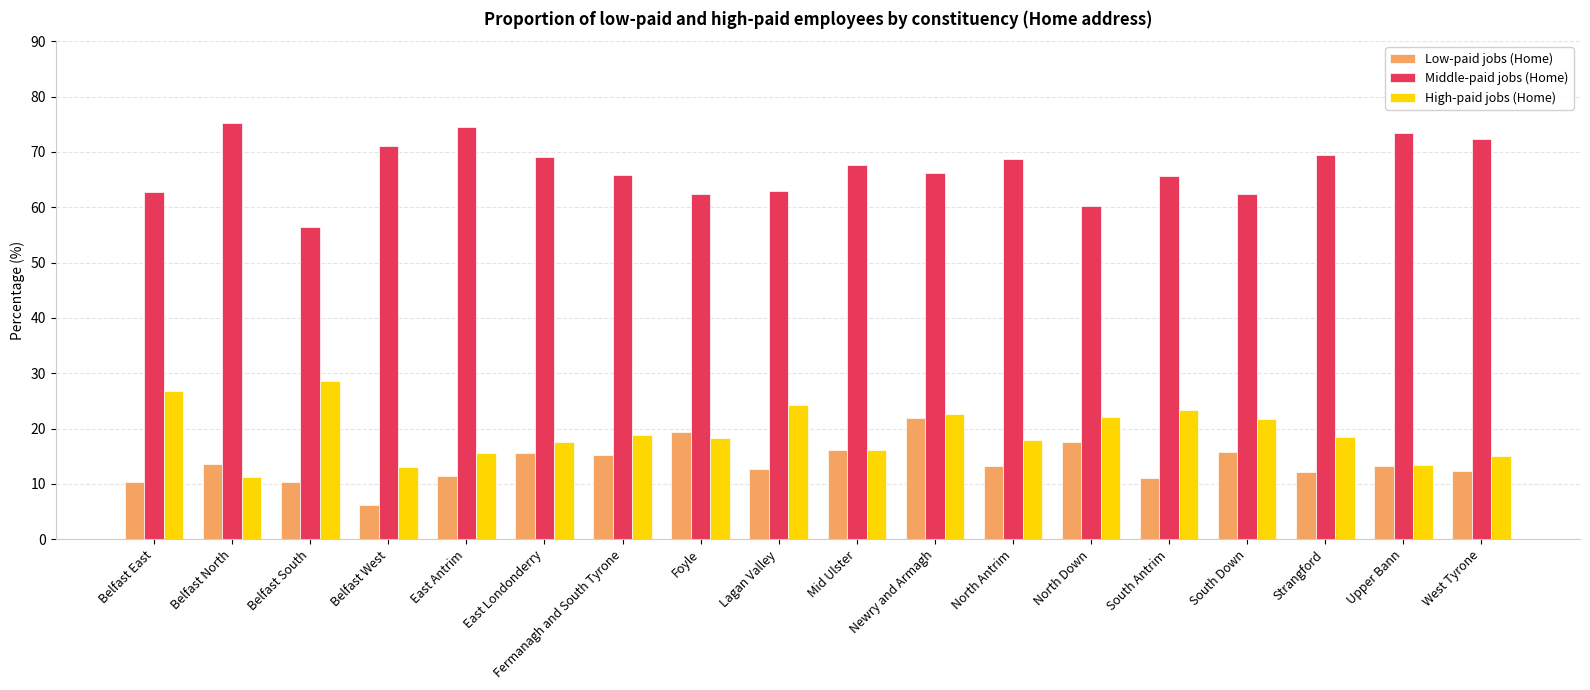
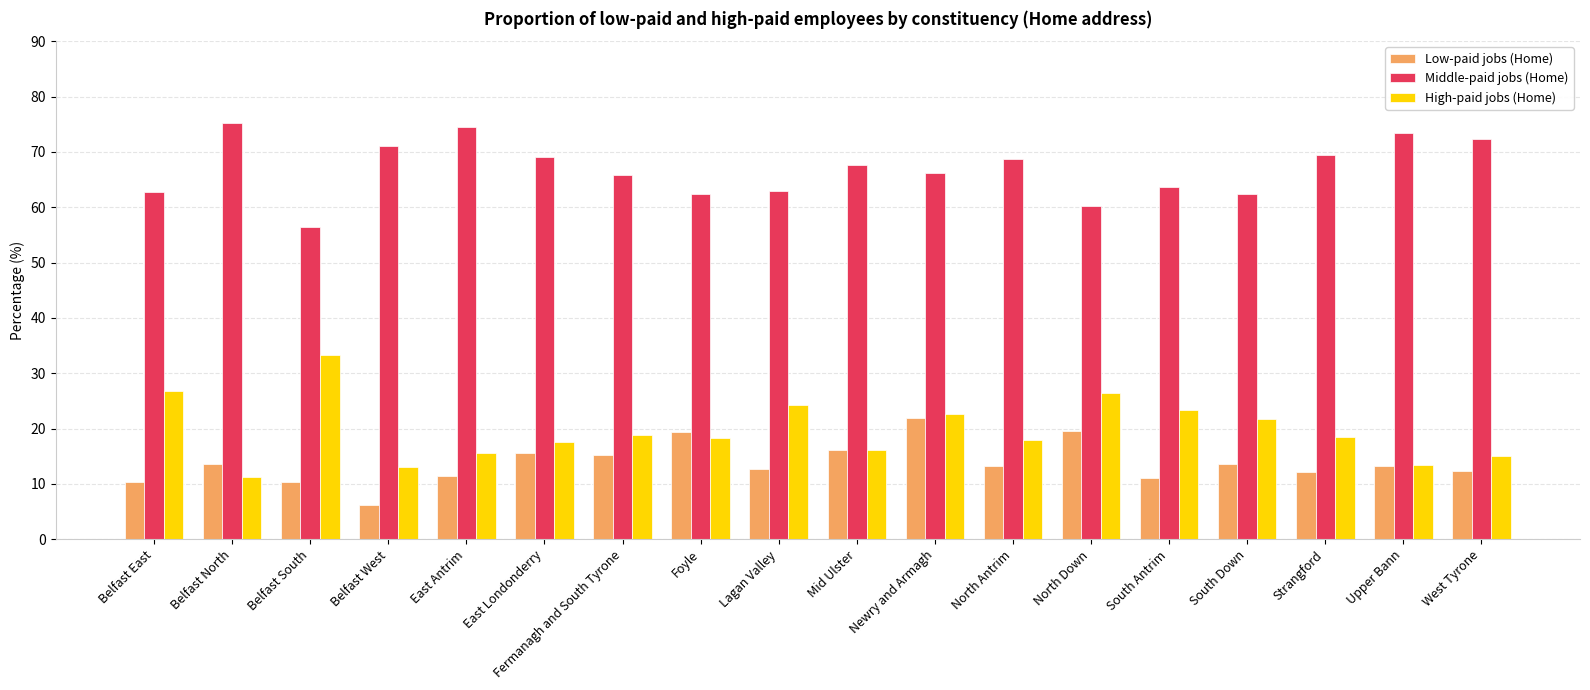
  {
    "Low-paid jobs (Home)": {
      "Belfast East": 10,
      "Belfast North": 14,
      "Belfast South": 10,
      "Belfast West": 6,
      "East Antrim": 11,
      "East Londonderry": 16,
      "Fermanagh and South Tyrone": 15,
      "Foyle": 19,
      "Lagan Valley": 13,
      "Mid Ulster": 16,
      "Newry and Armagh": 22,
      "North Antrim": 13,
-     "North Down": 18,
+     "North Down": 20,
      "South Antrim": 11,
-     "South Down": 16,
+     "South Down": 14,
      "Strangford": 12,
      "Upper Bann": 13,
      "West Tyrone": 12
    },
    "Middle-paid jobs (Home)": {
      "Belfast East": 63,
      "Belfast North": 75,
      "Belfast South": 56,
      "Belfast West": 71,
      "East Antrim": 75,
      "East Londonderry": 69,
      "Fermanagh and South Tyrone": 66,
      "Foyle": 62,
      "Lagan Valley": 63,
      "Mid Ulster": 68,
      "Newry and Armagh": 66,
      "North Antrim": 69,
      "North Down": 60,
-     "South Antrim": 66,
+     "South Antrim": 64,
      "South Down": 62,
      "Strangford": 70,
      "Upper Bann": 73,
      "West Tyrone": 72
    },
    "High-paid jobs (Home)": {
      "Belfast East": 27,
      "Belfast North": 11,
-     "Belfast South": 29,
+     "Belfast South": 33,
      "Belfast West": 13,
      "East Antrim": 16,
      "East Londonderry": 18,
      "Fermanagh and South Tyrone": 19,
      "Foyle": 18,
      "Lagan Valley": 24,
      "Mid Ulster": 16,
      "Newry and Armagh": 23,
      "North Antrim": 18,
-     "North Down": 22,
+     "North Down": 26,
      "South Antrim": 23,
      "South Down": 22,
      "Strangford": 18,
      "Upper Bann": 13,
      "West Tyrone": 15
    }
  }
